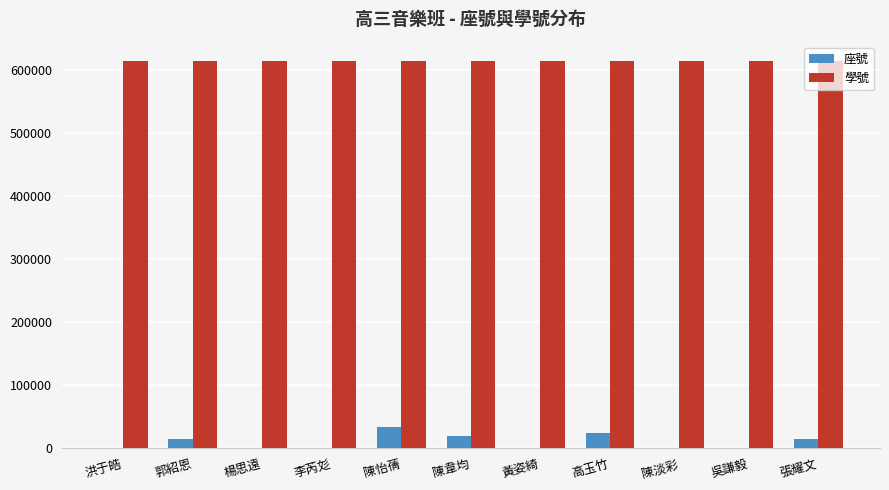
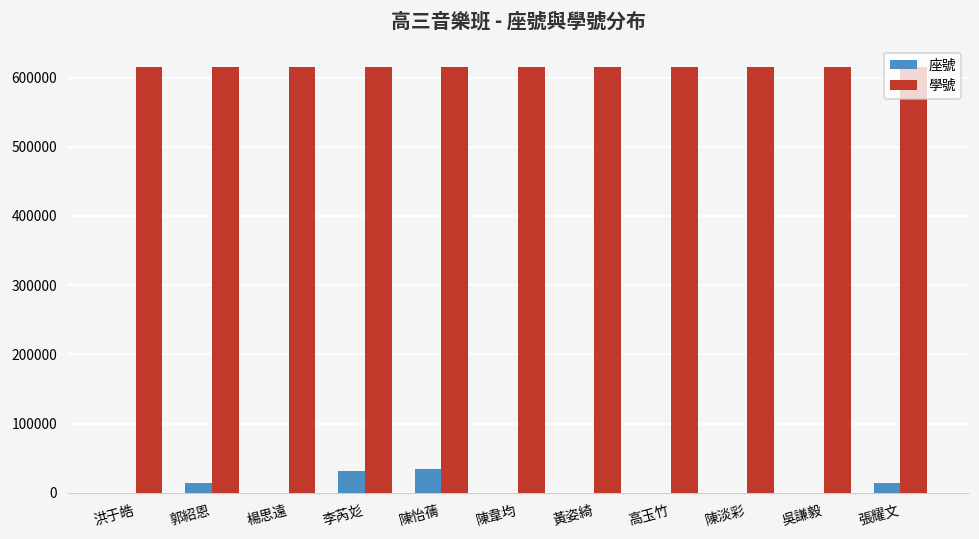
  {
    "座號": {
      "郭紹恩": 10000,
-     "李芮彣": 0,
+     "李芮彣": 30000,
      "陳怡蒨": 30000,
-     "陳韋均": 20000,
-     "高玉竹": 20000,
+     "陳韋均": 0,
+     "高玉竹": 0,
      "張耀文": 10000
    },
    "學號": {
      "洪于皓": 620000,
      "郭紹恩": 620000,
      "楊思遠": 620000,
      "李芮彣": 620000,
      "陳怡蒨": 620000,
      "陳韋均": 620000,
      "黃姿綺": 620000,
      "高玉竹": 620000,
      "陳淡彩": 620000,
      "吳謙毅": 620000
    }
  }
